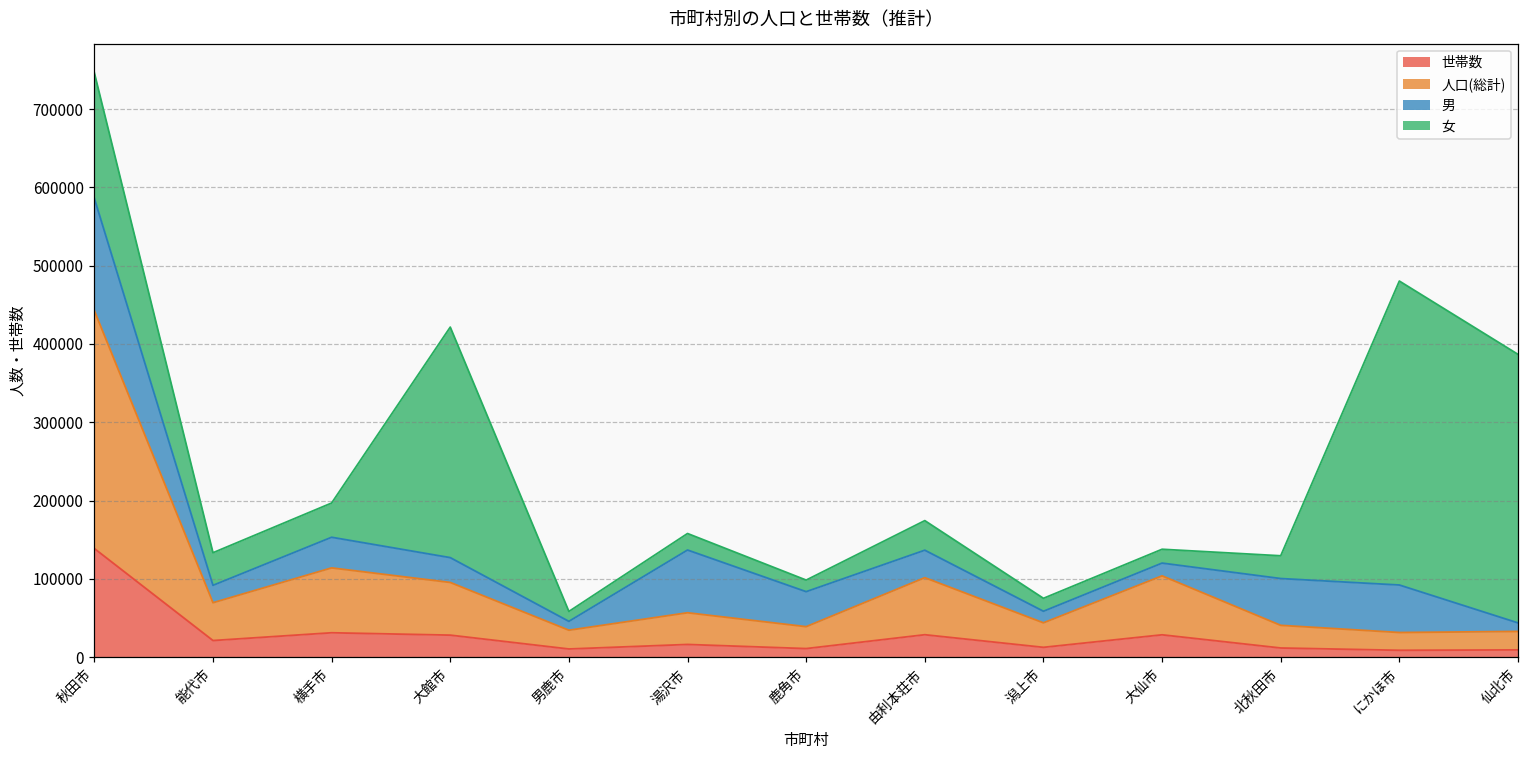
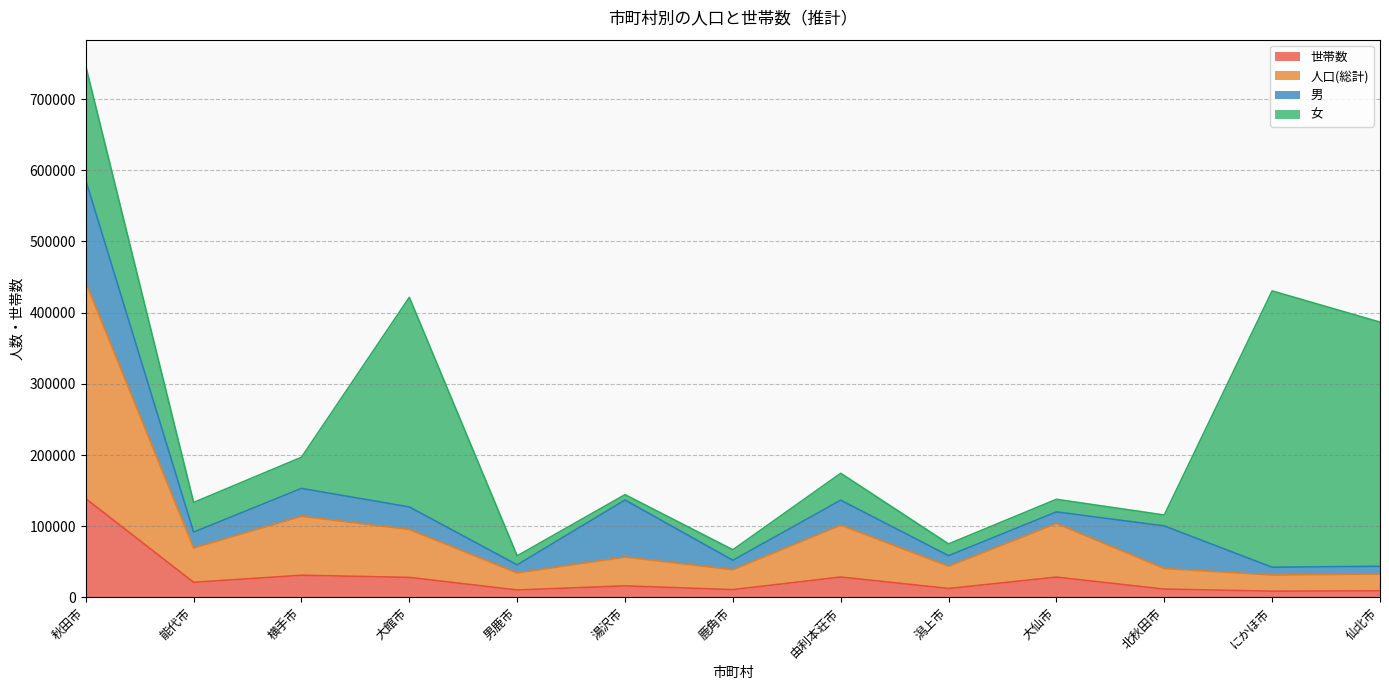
  {
    "男": {
      "秋田市": 140000,
      "能代市": 20000,
      "横手市": 40000,
      "大館市": 30000,
      "男鹿市": 10000,
      "湯沢市": 80000,
-     "鹿角市": 40000,
+     "鹿角市": 10000,
      "由利本荘市": 40000,
      "潟上市": 10000,
      "大仙市": 20000,
      "北秋田市": 60000,
-     "にかほ市": 60000,
+     "にかほ市": 10000,
      "仙北市": 10000
    },
    "女": {
      "秋田市": 160000,
      "能代市": 40000,
      "横手市": 40000,
      "大館市": 290000,
      "男鹿市": 10000,
-     "湯沢市": 20000,
+     "湯沢市": 10000,
      "鹿角市": 10000,
      "由利本荘市": 40000,
      "潟上市": 20000,
      "大仙市": 20000,
-     "北秋田市": 30000,
+     "北秋田市": 20000,
      "にかほ市": 390000,
      "仙北市": 340000
    }
  }
